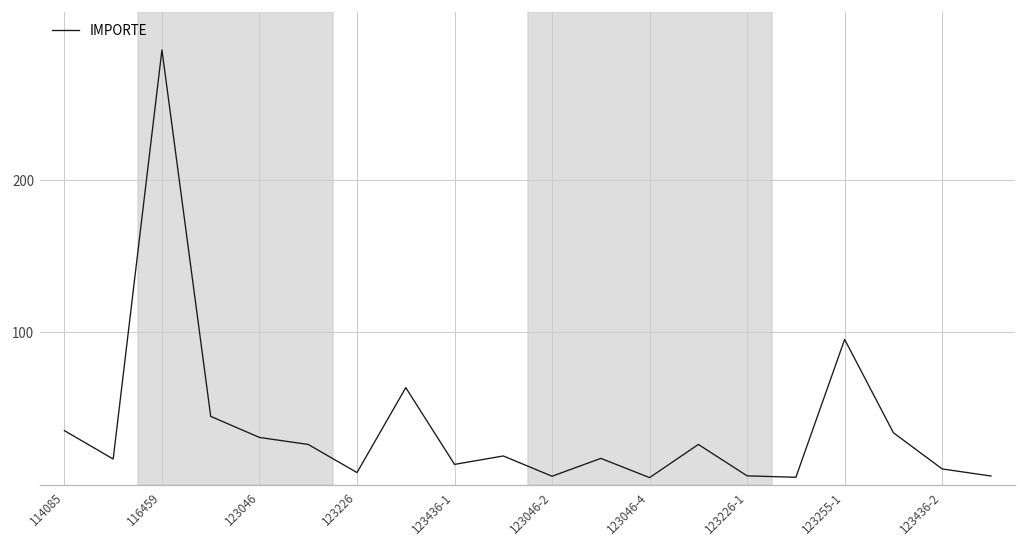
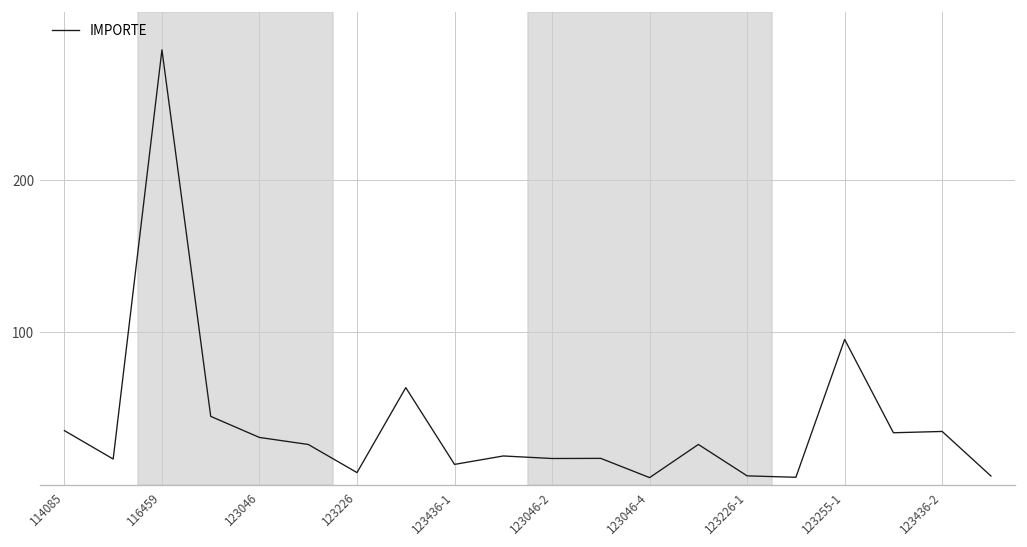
  {
    "114085": 36,
    "116459": 285,
    "123046": 31,
    "123226": 8,
    "123436-1": 14,
-   "123046-2": 6,
+   "123046-2": 18,
    "123046-4": 5,
    "123226-1": 6,
    "123255-1": 95,
-   "123436-2": 11
+   "123436-2": 35
  }
